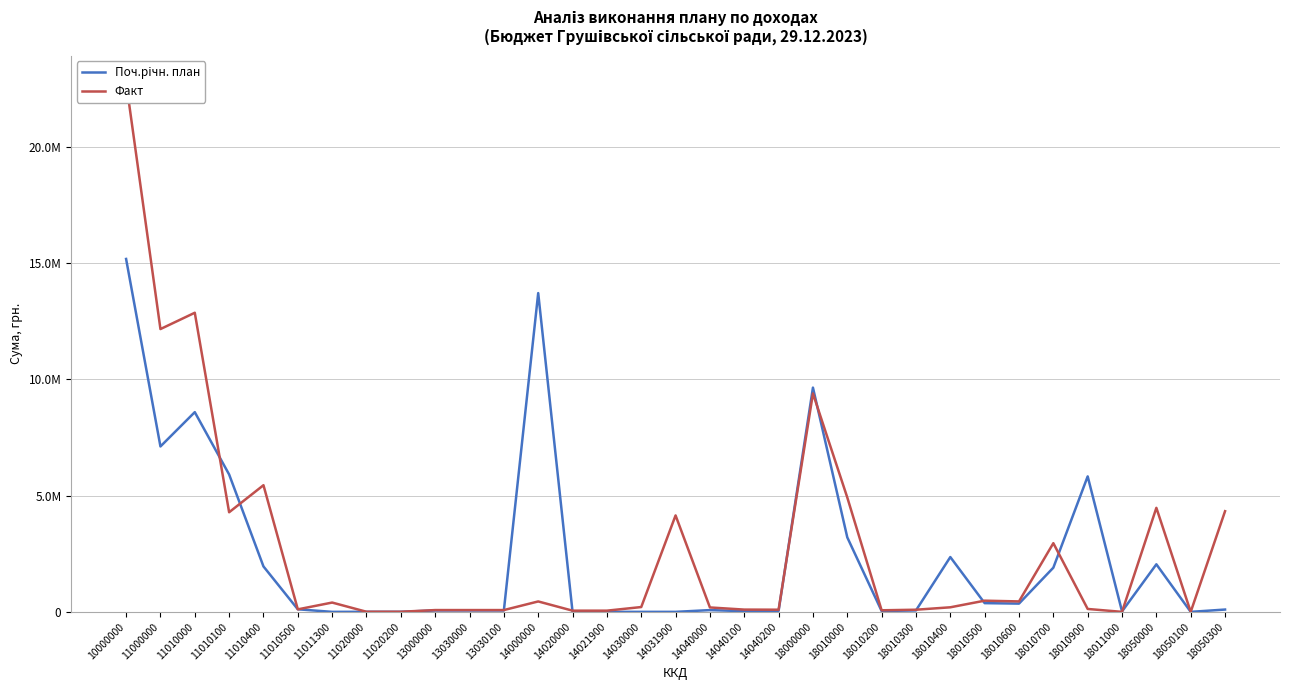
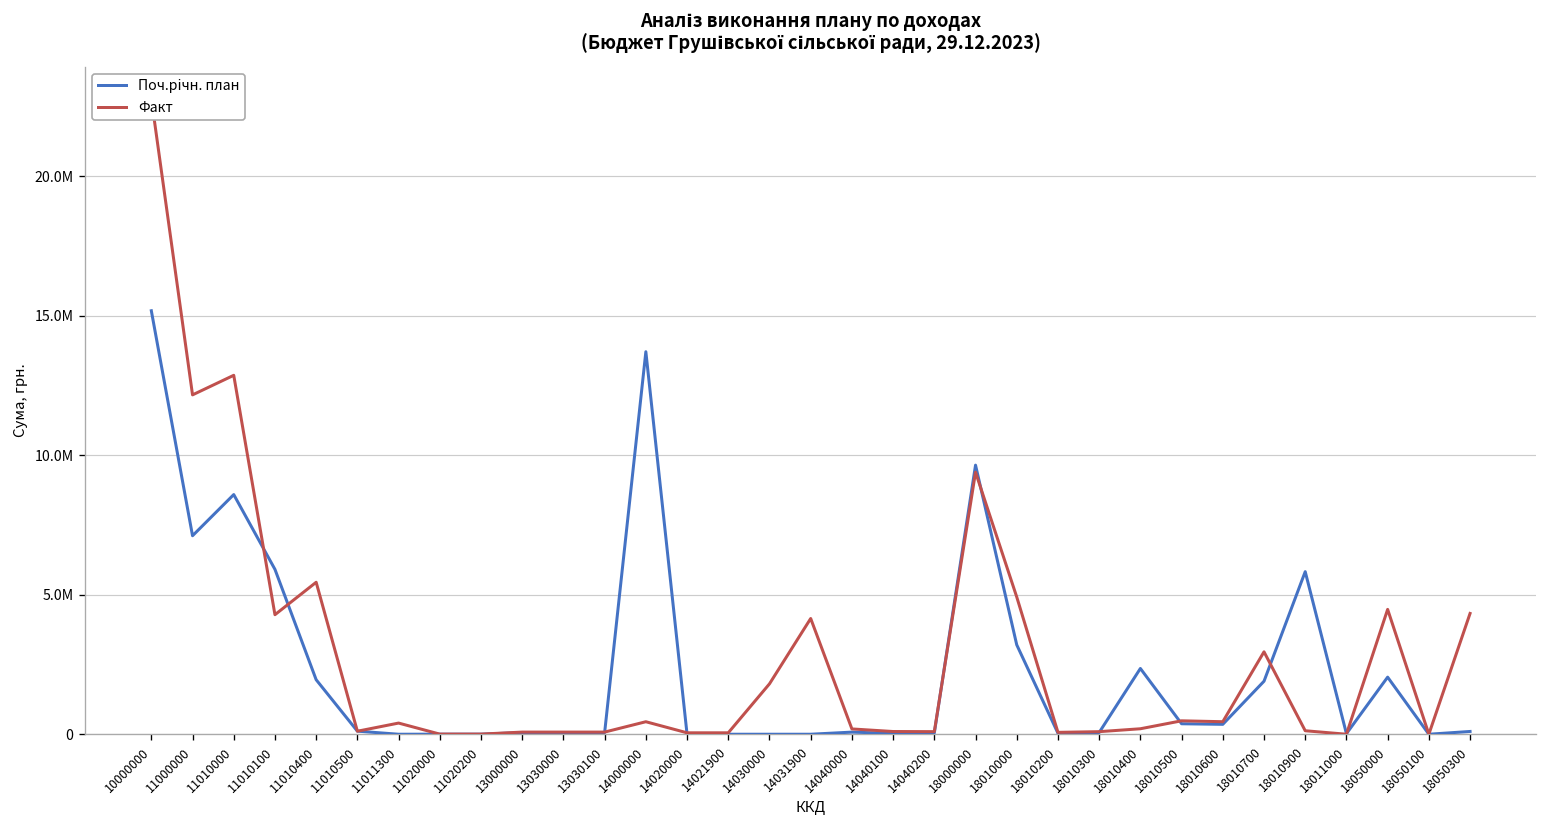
  {
    "Поч.річн. план": {
      "10000000": 15200000,
      "11000000": 7100000,
      "11010000": 8600000,
      "11010100": 5900000,
      "11010400": 2000000,
      "11011300": 0,
      "14000000": 13700000,
      "14030000": 0,
      "14031900": 0,
      "14040000": 100000,
      "18000000": 9600000,
      "18010000": 3200000,
      "18010400": 2400000,
      "18010700": 1900000,
      "18010900": 5800000,
      "18050000": 2000000,
      "18050300": 100000
    },
    "Факт": {
      "11000000": 12200000,
      "11010000": 12900000,
      "11010100": 4300000,
      "11010400": 5400000,
      "11011300": 400000,
      "14000000": 400000,
-     "14030000": 200000,
+     "14030000": 1800000,
      "14031900": 4100000,
      "14040000": 200000,
      "18000000": 9400000,
      "18010000": 4900000,
      "18010400": 200000,
      "18010700": 3000000,
      "18010900": 100000,
      "18050000": 4500000,
      "18050300": 4300000
    }
  }
